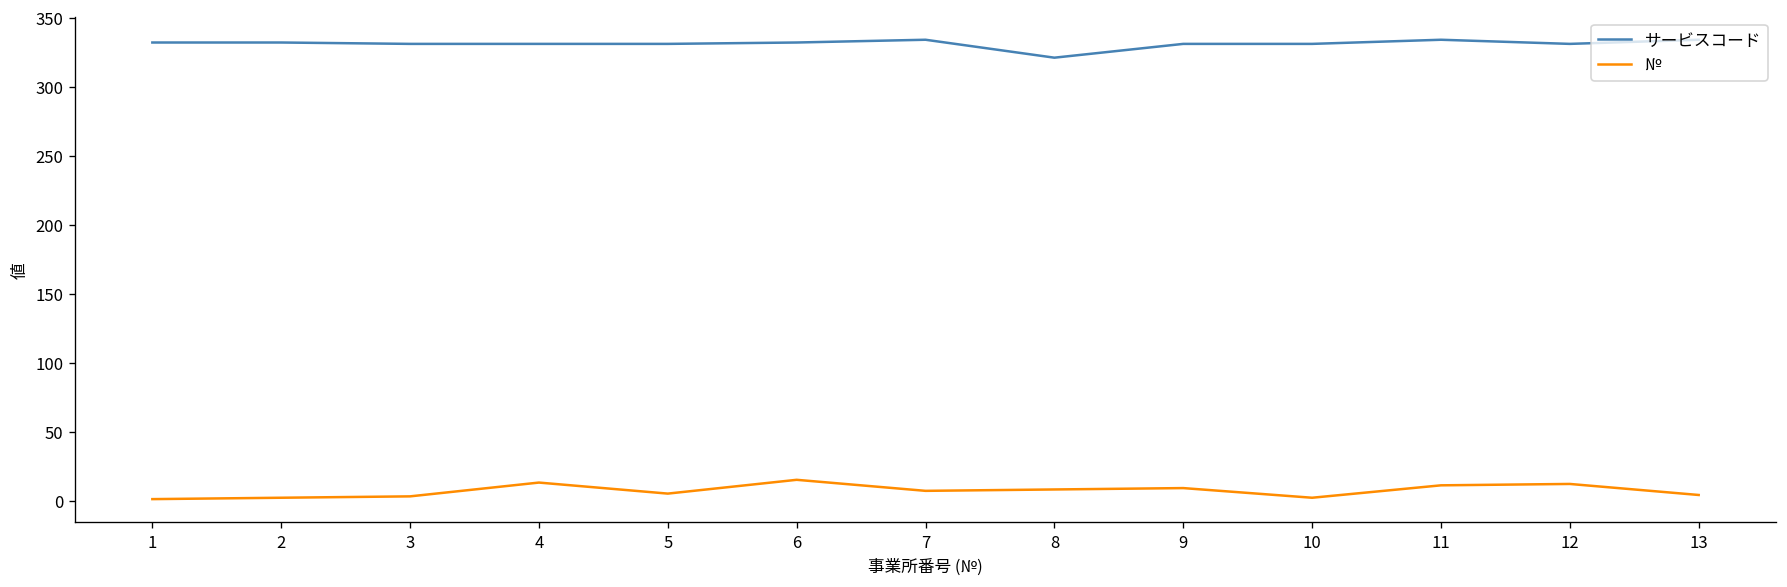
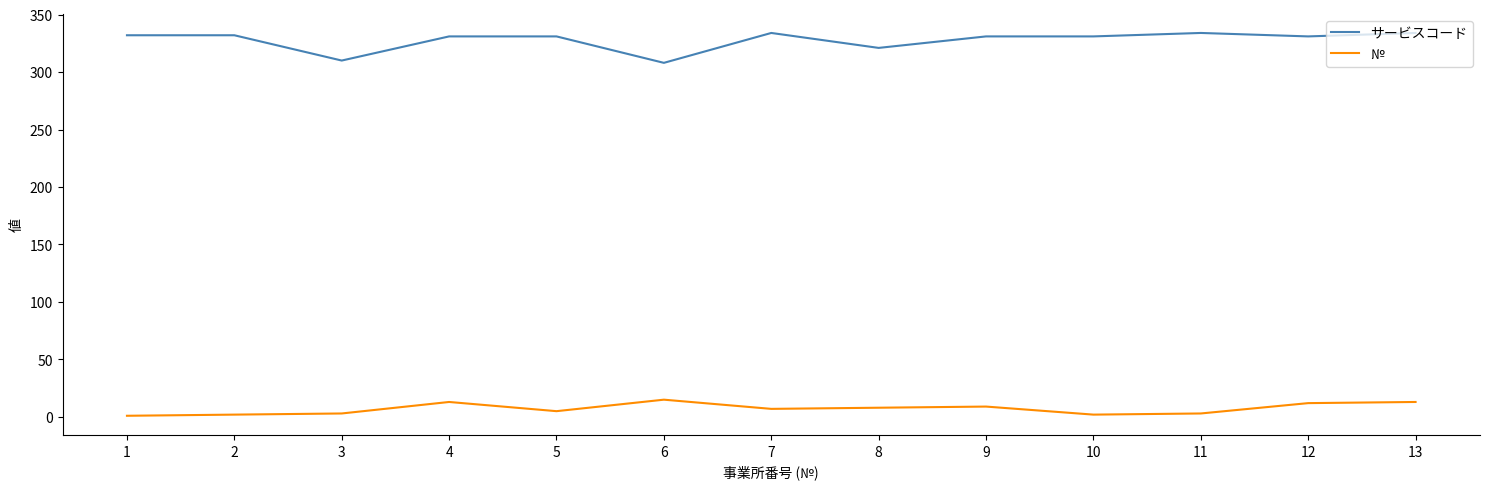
  {
    "サービスコード": {
      "1": 332,
      "2": 332,
-     "3": 331,
+     "3": 310,
      "4": 331,
      "5": 331,
-     "6": 332,
+     "6": 308,
      "7": 334,
      "8": 321,
      "9": 331,
      "10": 331,
      "11": 334,
      "12": 331
    },
    "№": {
      "1": 1,
      "2": 2,
      "3": 3,
      "4": 13,
      "5": 5,
      "6": 15,
      "7": 7,
      "8": 8,
      "9": 9,
      "10": 2,
-     "11": 11,
+     "11": 3,
      "12": 12,
-     "13": 4
+     "13": 13
    }
  }
